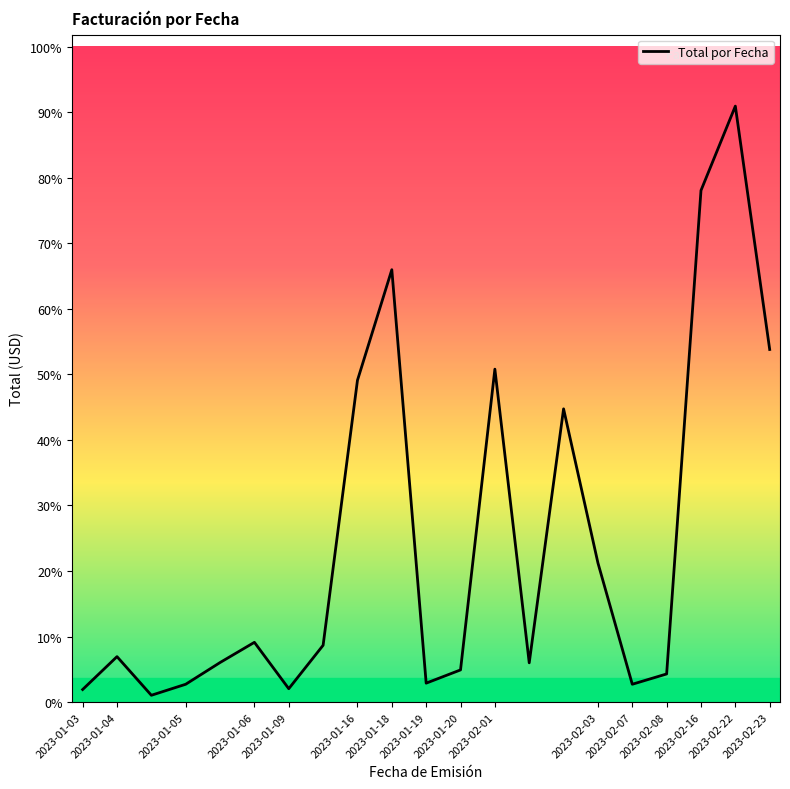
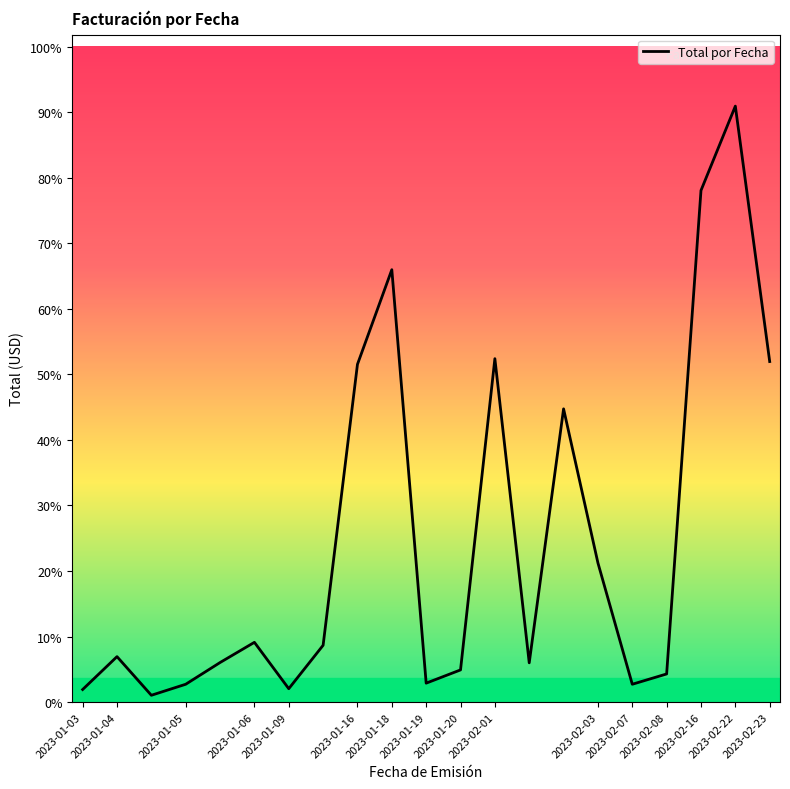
  {
    "2023-01-04": "7%",
    "2023-01-06": "9%",
-   "2023-01-16": "49%",
+   "2023-01-16": "52%",
    "2023-01-20": "5%",
-   "2023-02-01": "51%",
+   "2023-02-01": "52%",
    "2023-02-03": "21%",
    "2023-02-08": "4%",
-   "2023-02-23": "54%"
+   "2023-02-23": "52%"
  }
